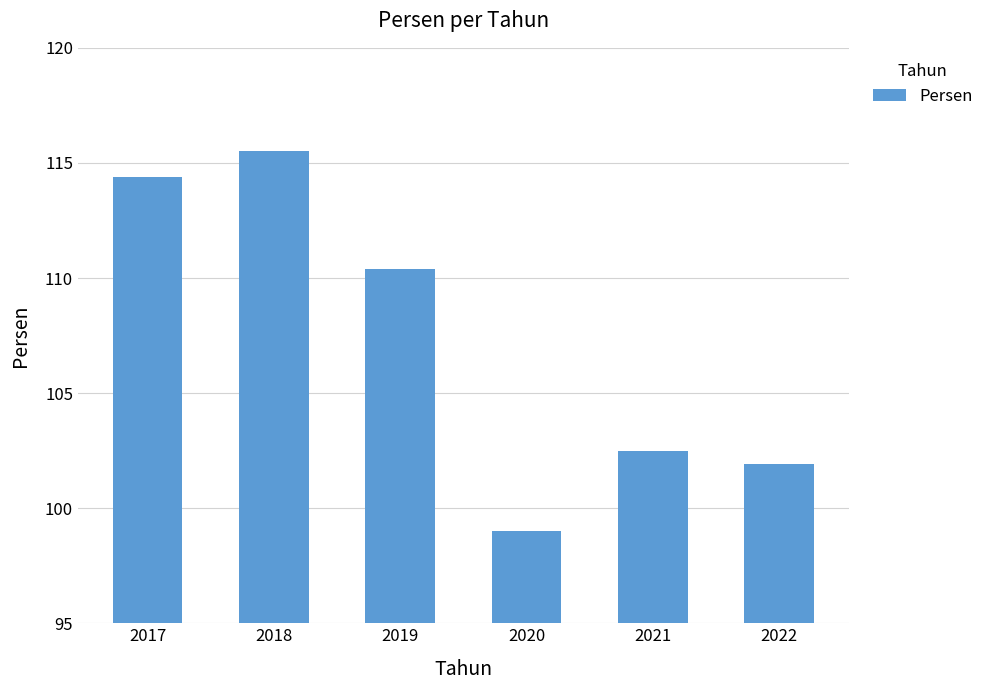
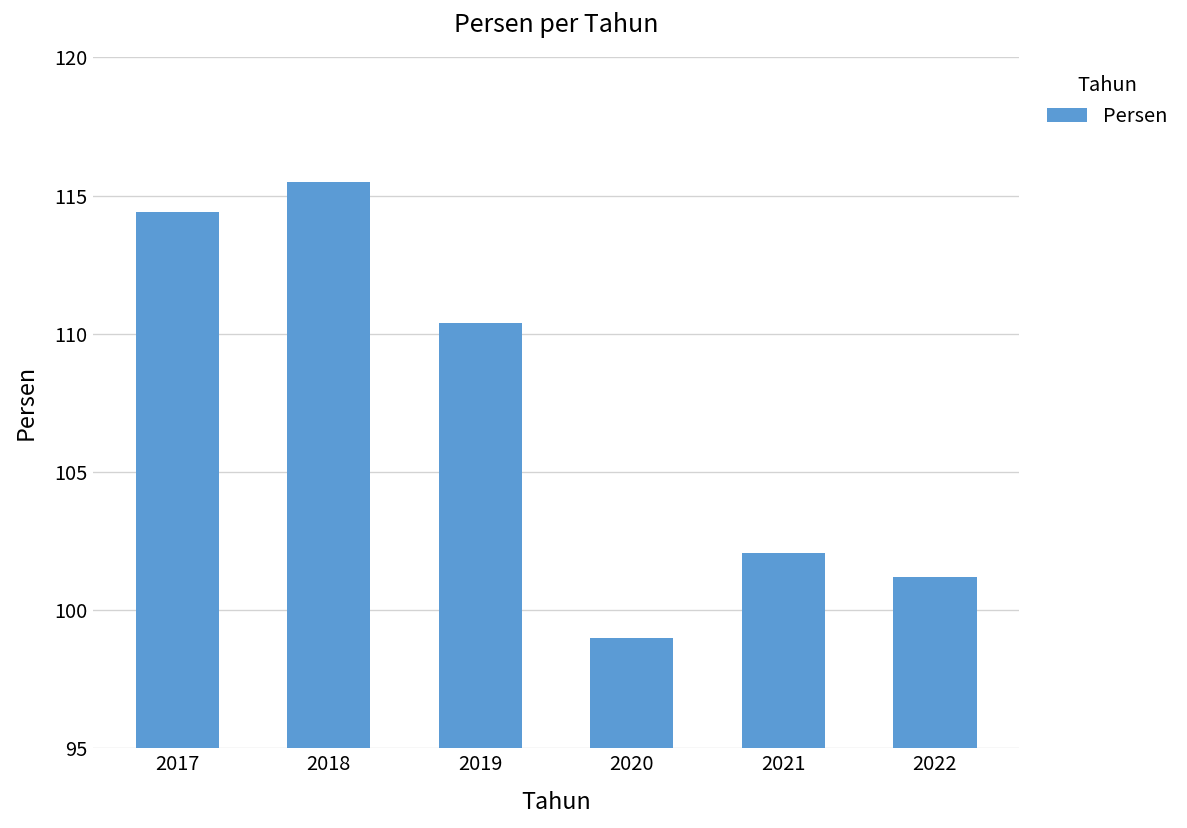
  {
    "2017": 114.4,
    "2018": 115.5,
    "2019": 110.4,
    "2020": 99.0,
-   "2021": 102.5,
-   "2022": 101.9
+   "2021": 102.0,
+   "2022": 101.2
  }
